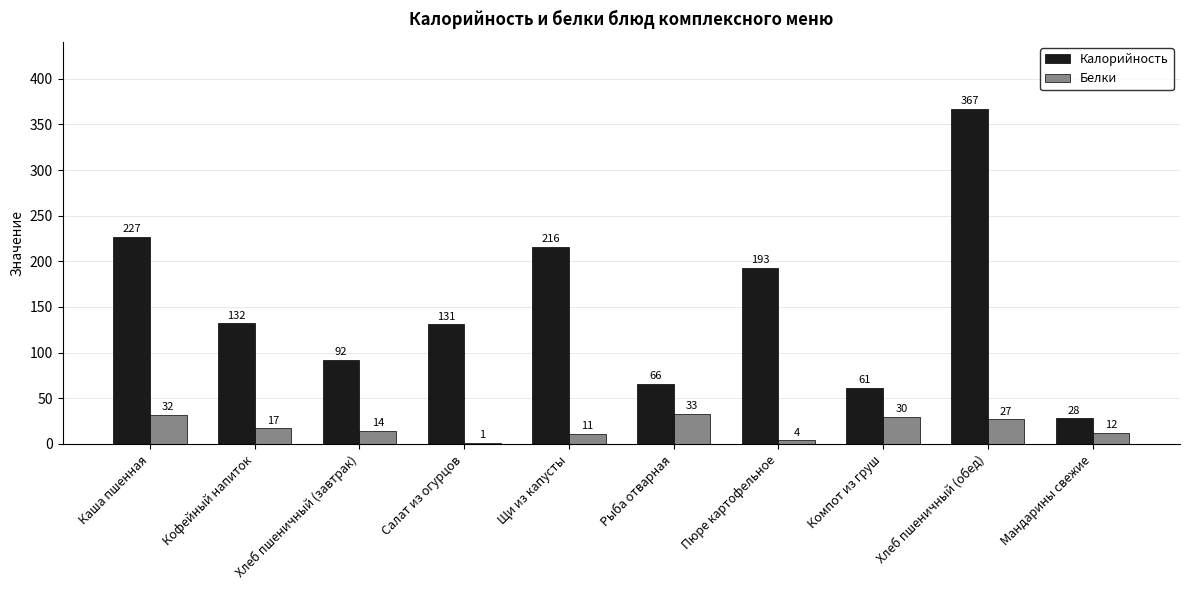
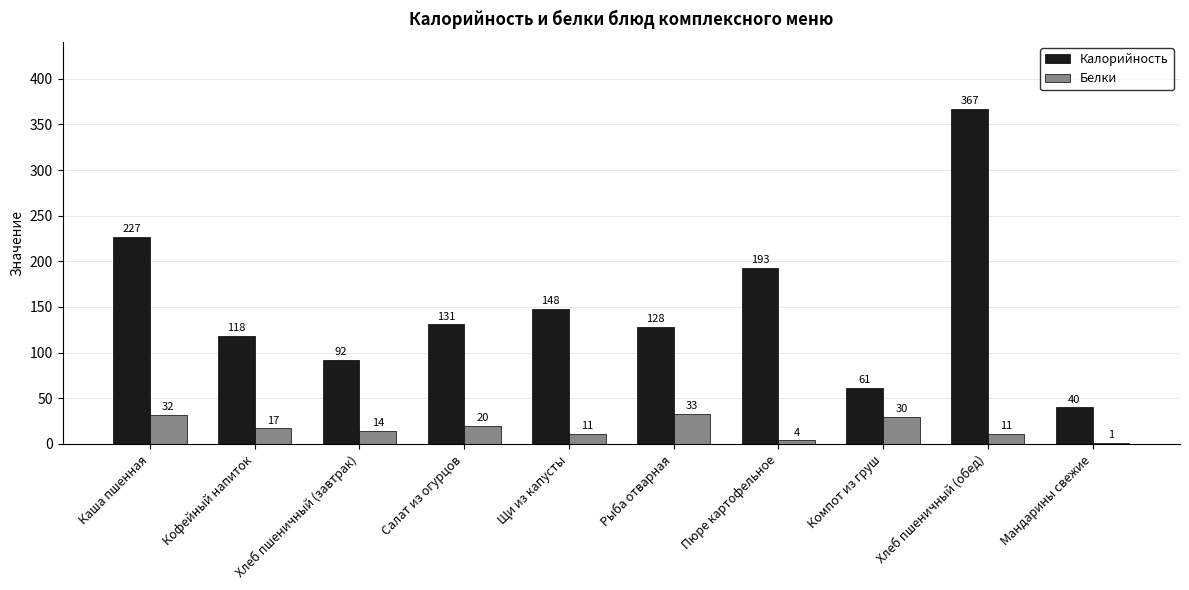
  {
    "Калорийность": {
      "Каша пшенная": 227,
-     "Кофейный напиток": 132,
+     "Кофейный напиток": 118,
      "Хлеб пшеничный (завтрак)": 92,
      "Салат из огурцов": 131,
-     "Щи из капусты": 216,
-     "Рыба отварная": 66,
+     "Щи из капусты": 148,
+     "Рыба отварная": 128,
      "Пюре картофельное": 193,
      "Компот из груш": 61,
      "Хлеб пшеничный (обед)": 367,
-     "Мандарины свежие": 28
+     "Мандарины свежие": 40
    },
    "Белки": {
      "Каша пшенная": 32,
      "Кофейный напиток": 17,
      "Хлеб пшеничный (завтрак)": 14,
-     "Салат из огурцов": 1,
+     "Салат из огурцов": 20,
      "Щи из капусты": 11,
      "Рыба отварная": 33,
      "Пюре картофельное": 4,
      "Компот из груш": 30,
-     "Хлеб пшеничный (обед)": 27,
-     "Мандарины свежие": 12
+     "Хлеб пшеничный (обед)": 11,
+     "Мандарины свежие": 1
    }
  }
